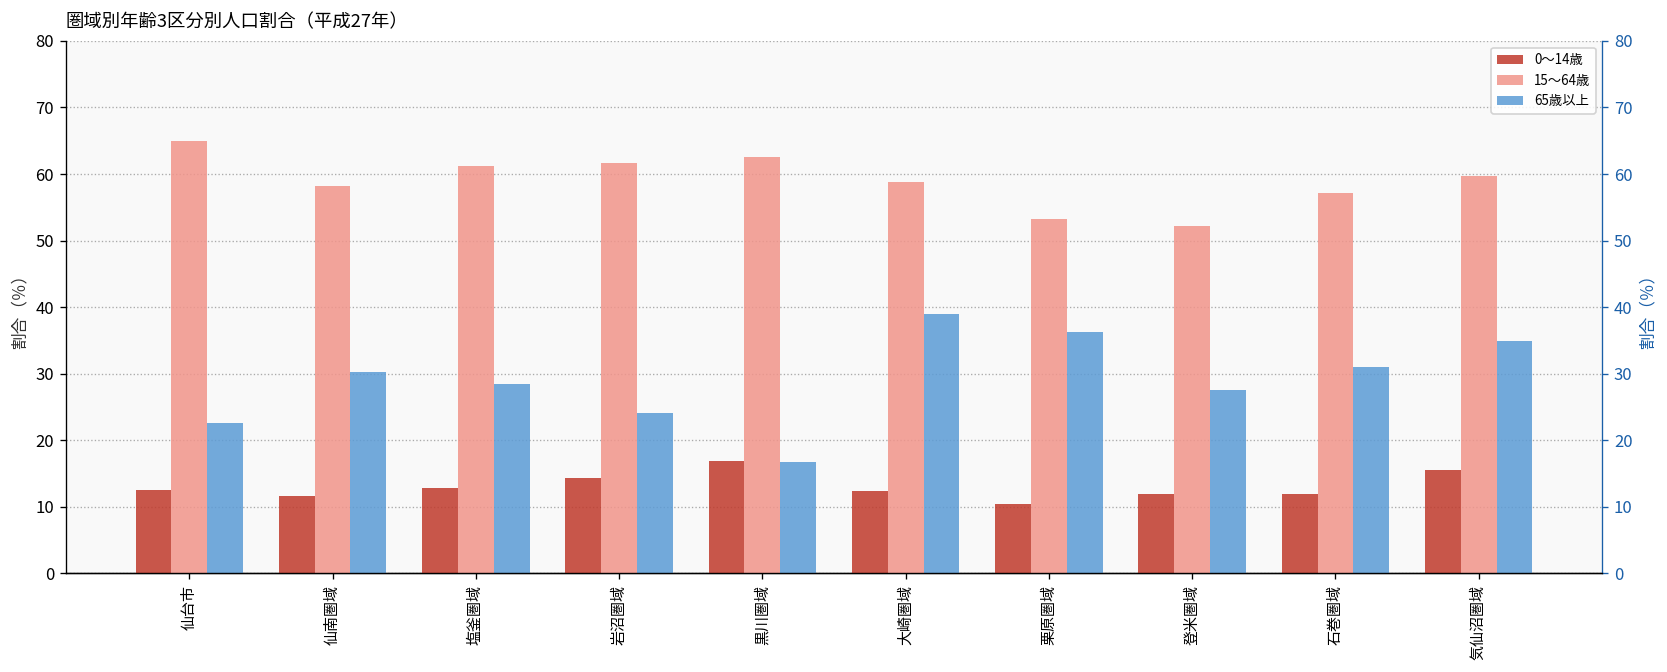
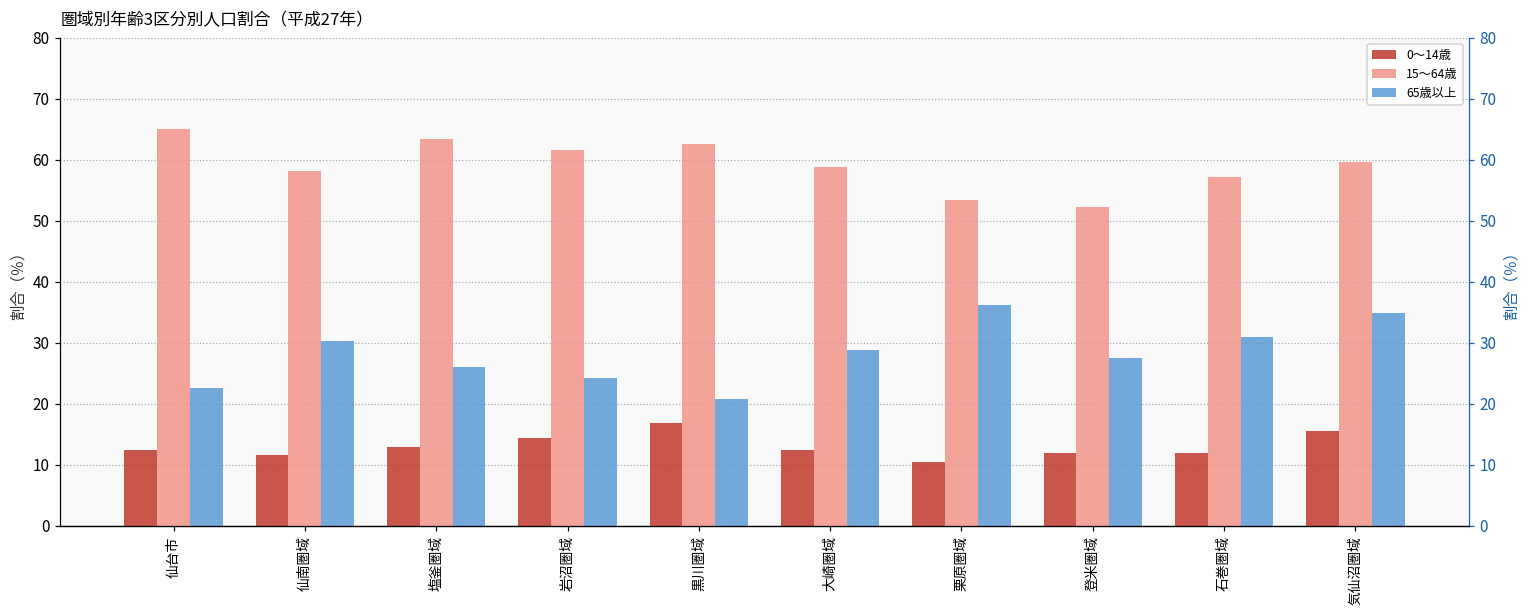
  {
    "0～14歳": {
      "仙台市": 12,
      "仙南圏域": 12,
      "塩釜圏域": 13,
      "岩沼圏域": 14,
      "黒川圏域": 17,
      "大崎圏域": 12,
      "栗原圏域": 10,
      "登米圏域": 12,
      "石巻圏域": 12,
      "気仙沼圏域": 16
    },
    "15～64歳": {
      "仙台市": 65,
      "仙南圏域": 58,
-     "塩釜圏域": 61,
+     "塩釜圏域": 63,
      "岩沼圏域": 62,
      "黒川圏域": 63,
      "大崎圏域": 59,
      "栗原圏域": 53,
      "登米圏域": 52,
      "石巻圏域": 57,
      "気仙沼圏域": 60
    },
    "65歳以上": {
      "仙台市": 23,
      "仙南圏域": 30,
-     "塩釜圏域": 29,
+     "塩釜圏域": 26,
      "岩沼圏域": 24,
-     "黒川圏域": 17,
-     "大崎圏域": 39,
+     "黒川圏域": 21,
+     "大崎圏域": 29,
      "栗原圏域": 36,
      "登米圏域": 28,
      "石巻圏域": 31,
      "気仙沼圏域": 35
    }
  }
